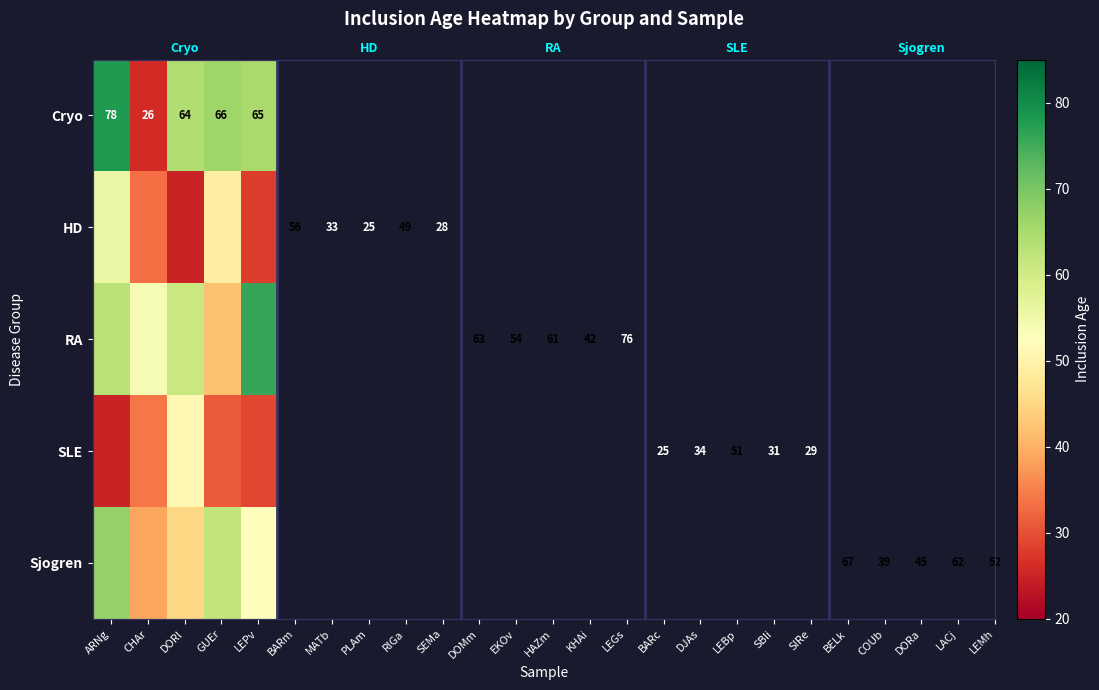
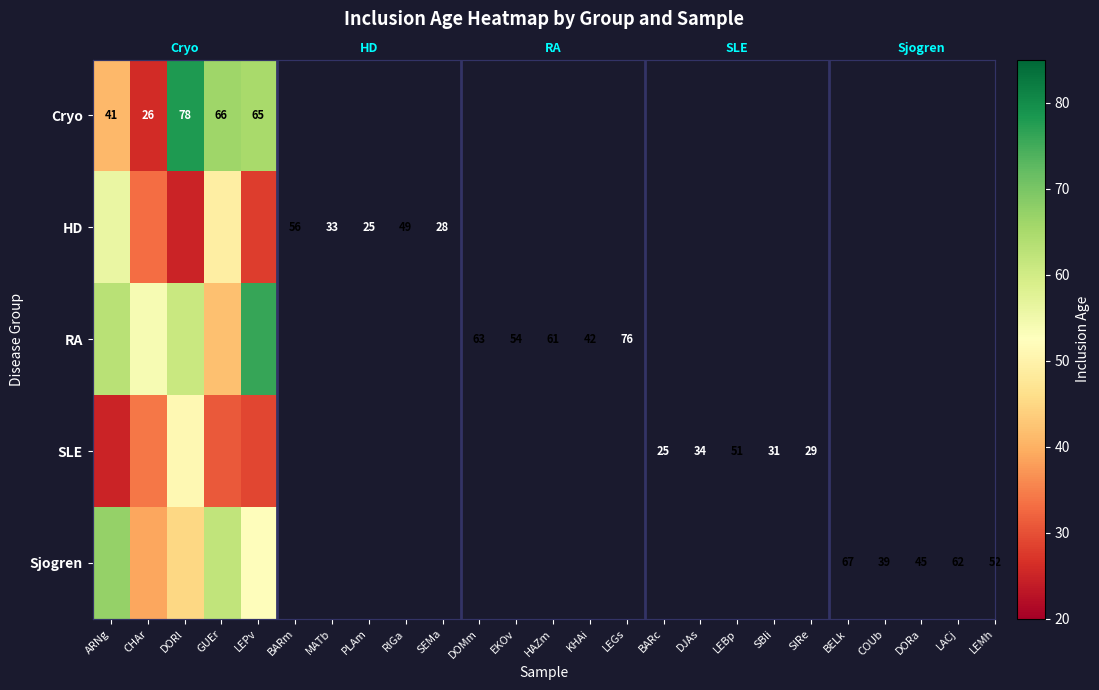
  {
    "Cryo": {
-     "ARNg": 78,
+     "ARNg": 41,
      "CHAr": 26,
-     "DORl": 64,
+     "DORl": 78,
      "GUEr": 66,
      "LEPv": 65
    }
  }
